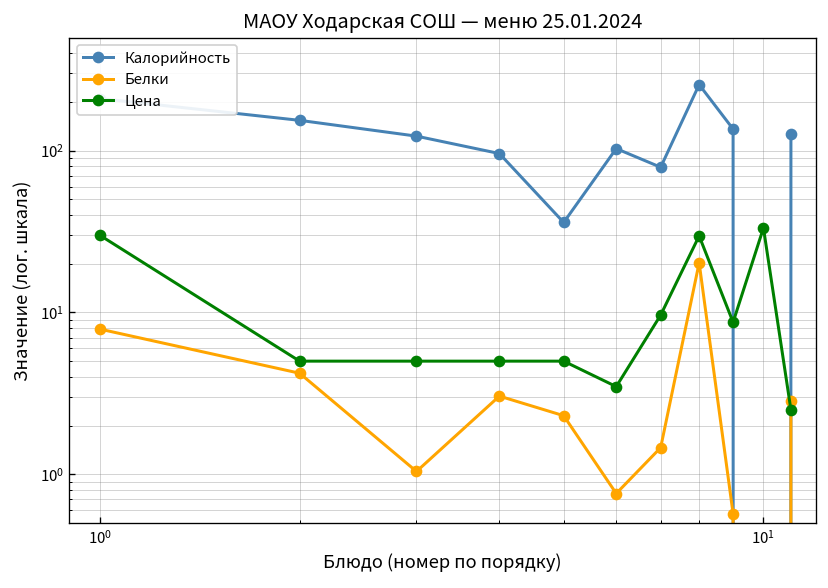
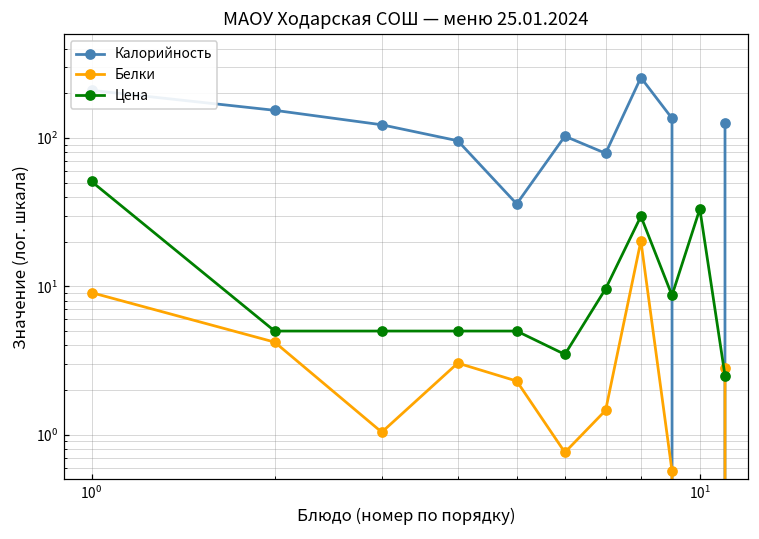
  {
    "Белки": {
-     "10^0": 8
+     "10^0": 9
    },
    "Цена": {
-     "10^0": 30,
+     "10^0": 51,
      "10^1": 33
    }
  }
